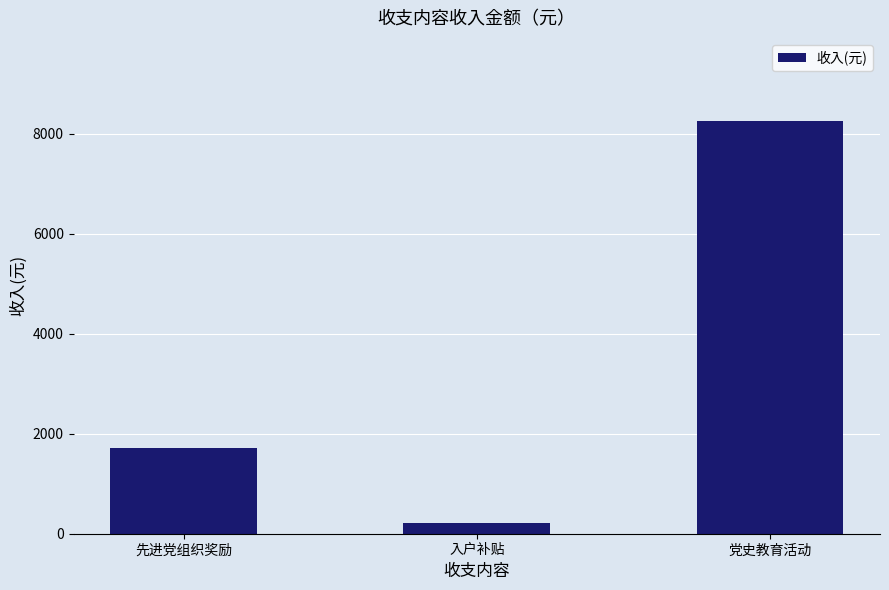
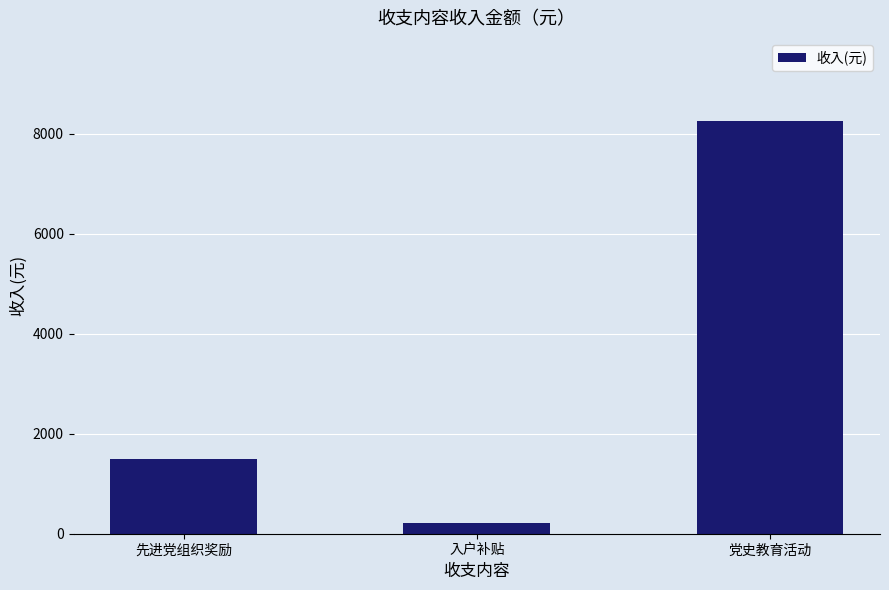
  {
-   "先进党组织奖励": 1700,
+   "先进党组织奖励": 1500,
    "入户补贴": 200,
    "党史教育活动": 8300
  }
